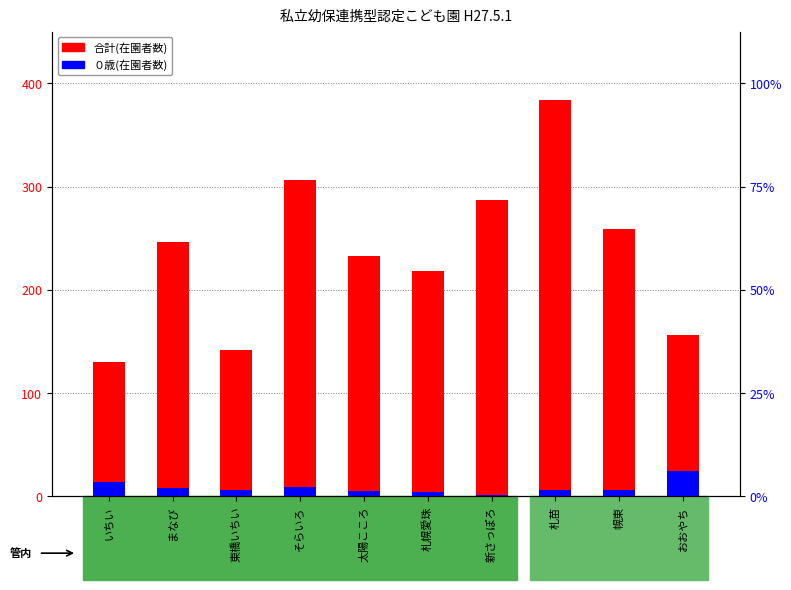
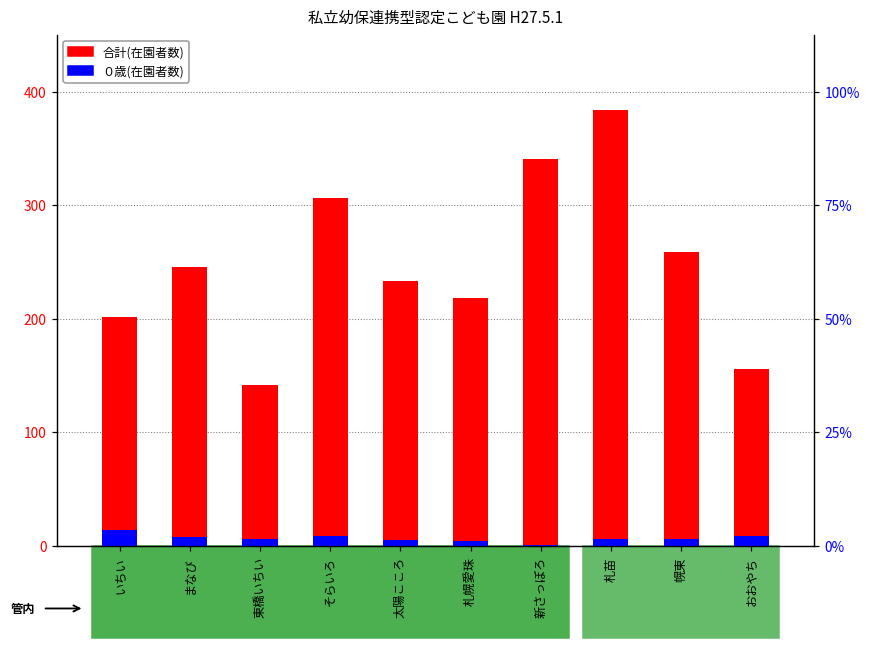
  {
    "合計(在園者数)": {
-     "いちい": 130,
+     "いちい": 202,
      "まなび": 246,
      "東橋いちい": 142,
      "そらいろ": 306,
      "太陽こころ": 233,
      "札幌愛珠": 218,
-     "新さっぽろ": 287,
+     "新さっぽろ": 341,
      "札苗": 384,
      "幌東": 259,
      "おおやち": 156
    },
    "０歳(在園者数)": {
-     "おおやち": 25
+     "おおやち": 9
    }
  }
